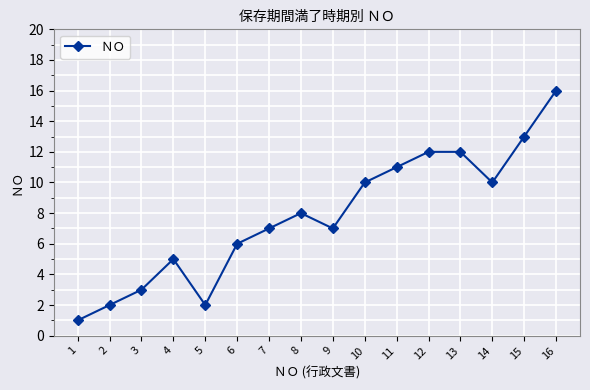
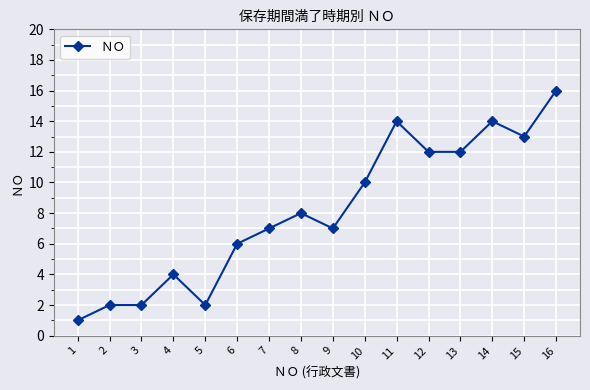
  {
    "1": 1,
    "2": 2,
-   "3": 3,
-   "4": 5,
+   "3": 2,
+   "4": 4,
    "5": 2,
    "6": 6,
    "7": 7,
    "8": 8,
    "9": 7,
    "10": 10,
-   "11": 11,
+   "11": 14,
    "12": 12,
    "13": 12,
-   "14": 10,
+   "14": 14,
    "15": 13,
    "16": 16
  }
